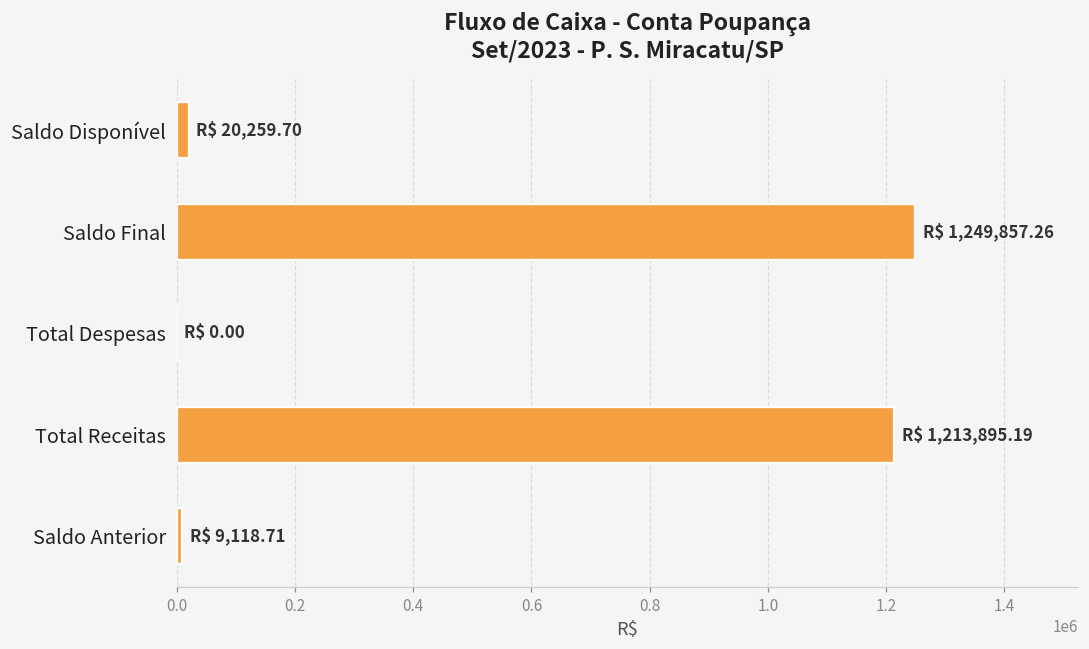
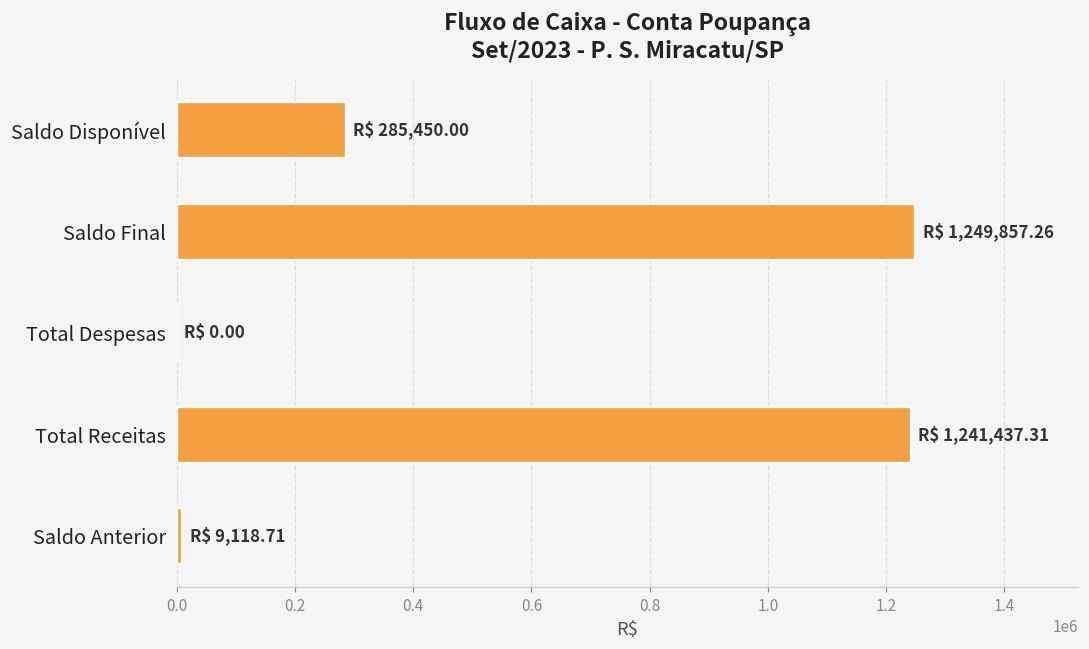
  {
-   "Saldo Disponível": "20,259.70",
+   "Saldo Disponível": "285,450.00",
    "Saldo Final": "1,249,857.26",
    "Total Despesas": "0.00",
-   "Total Receitas": "1,213,895.19",
+   "Total Receitas": "1,241,437.31",
    "Saldo Anterior": "9,118.71"
  }
